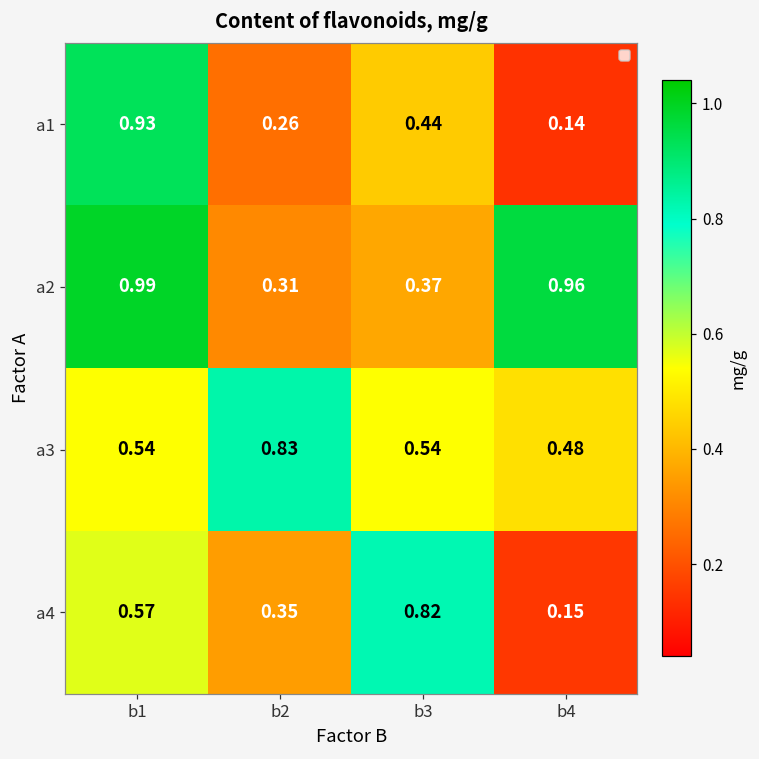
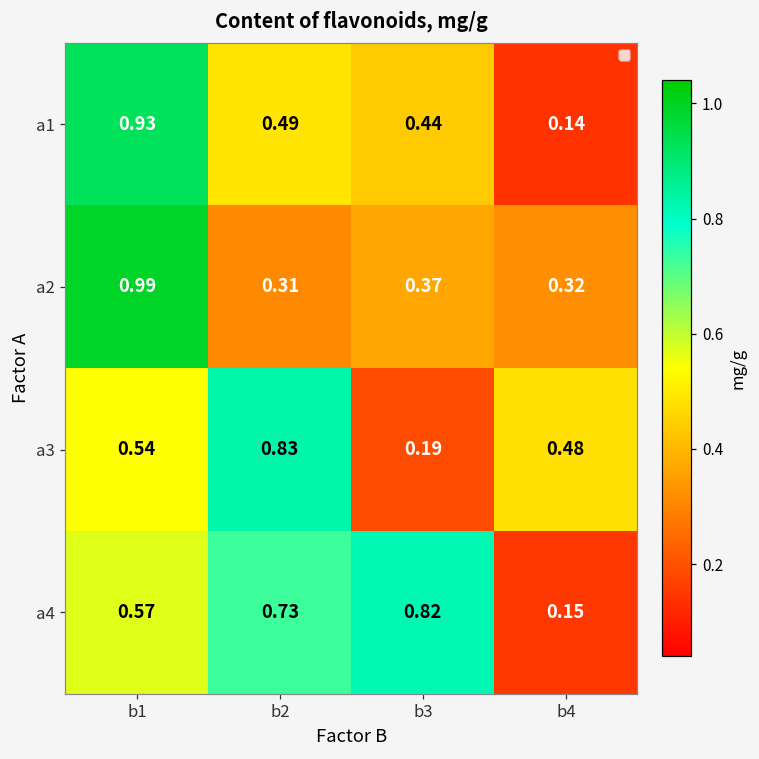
  {
    "a1": {
      "b1": 0.93,
-     "b2": 0.26,
+     "b2": 0.49,
      "b3": 0.44,
      "b4": 0.14
    },
    "a2": {
      "b1": 0.99,
      "b2": 0.31,
      "b3": 0.37,
-     "b4": 0.96
+     "b4": 0.32
    },
    "a3": {
      "b1": 0.54,
      "b2": 0.83,
-     "b3": 0.54,
+     "b3": 0.19,
      "b4": 0.48
    },
    "a4": {
      "b1": 0.57,
-     "b2": 0.35,
+     "b2": 0.73,
      "b3": 0.82,
      "b4": 0.15
    }
  }
